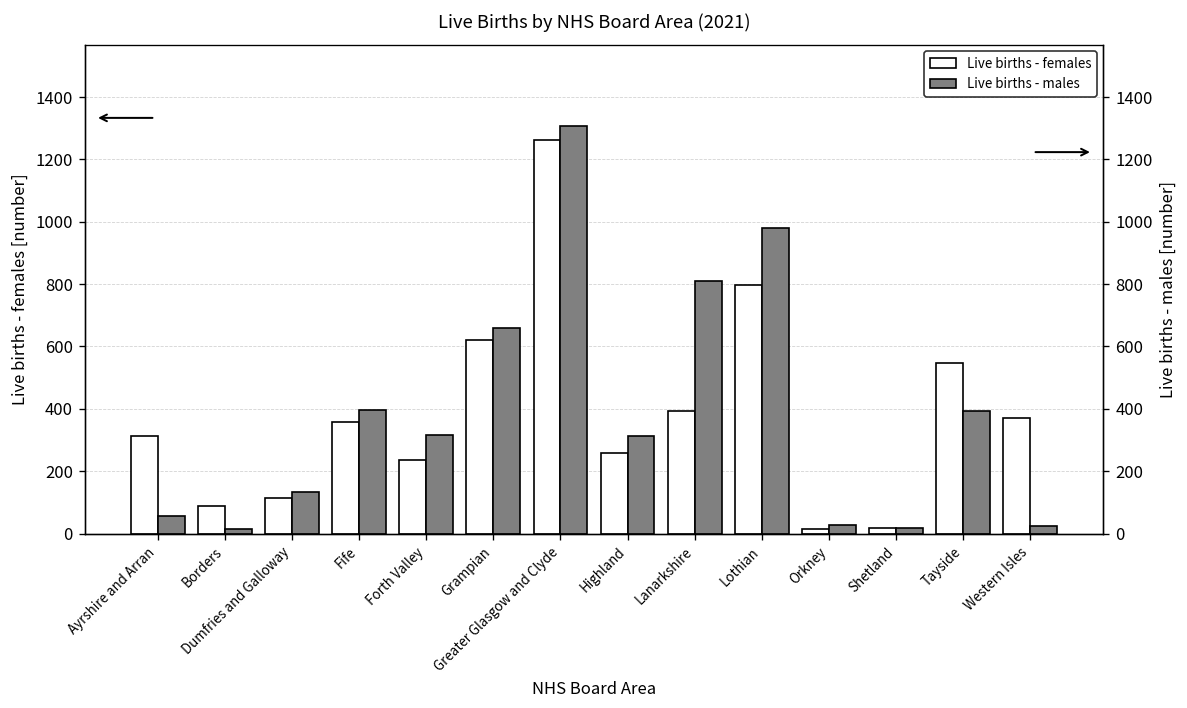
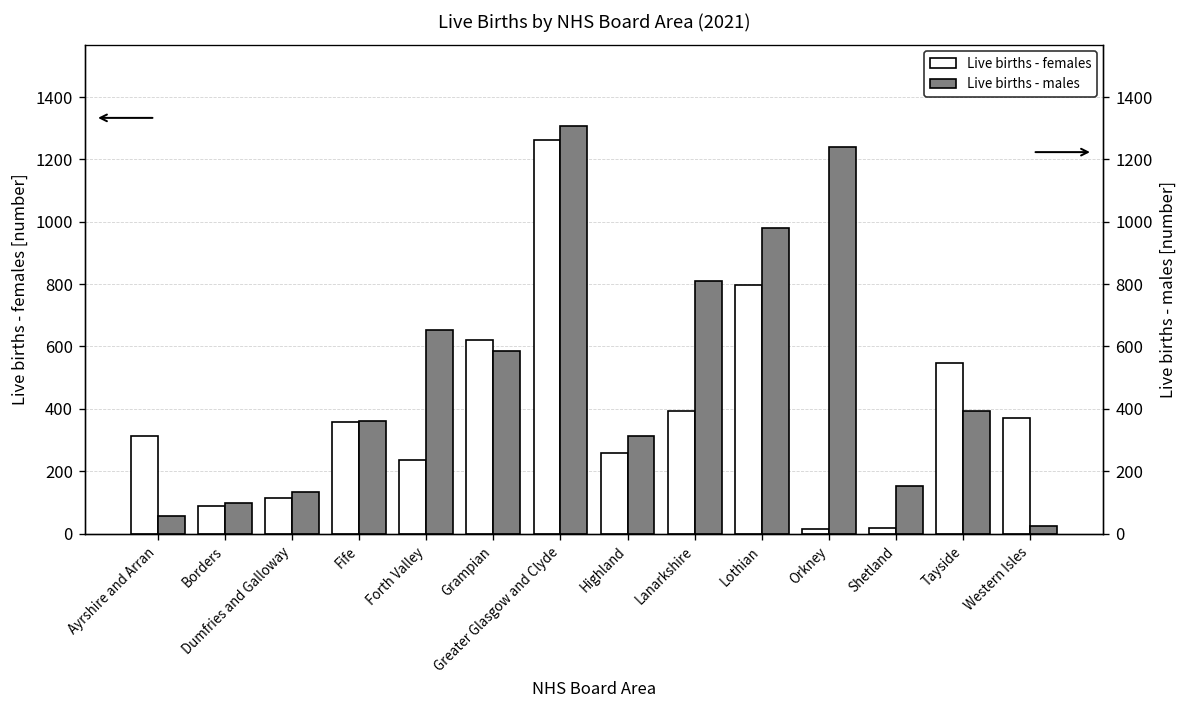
  {
    "Live births - females": {
      "Ayrshire and Arran": 310,
      "Borders": 90,
      "Dumfries and Galloway": 120,
      "Fife": 360,
      "Forth Valley": 240,
      "Grampian": 620,
      "Greater Glasgow and Clyde": 1260,
      "Highland": 260,
      "Lanarkshire": 390,
      "Lothian": 800,
      "Orkney": 10,
      "Shetland": 20,
      "Tayside": 550,
      "Western Isles": 370
    },
    "Live births - males": {
      "Ayrshire and Arran": 60,
-     "Borders": 20,
+     "Borders": 100,
      "Dumfries and Galloway": 130,
-     "Fife": 400,
-     "Forth Valley": 320,
-     "Grampian": 660,
+     "Fife": 360,
+     "Forth Valley": 650,
+     "Grampian": 580,
      "Greater Glasgow and Clyde": 1310,
      "Highland": 310,
      "Lanarkshire": 810,
      "Lothian": 980,
-     "Orkney": 30,
-     "Shetland": 20,
+     "Orkney": 1240,
+     "Shetland": 150,
      "Tayside": 390,
      "Western Isles": 20
    }
  }
